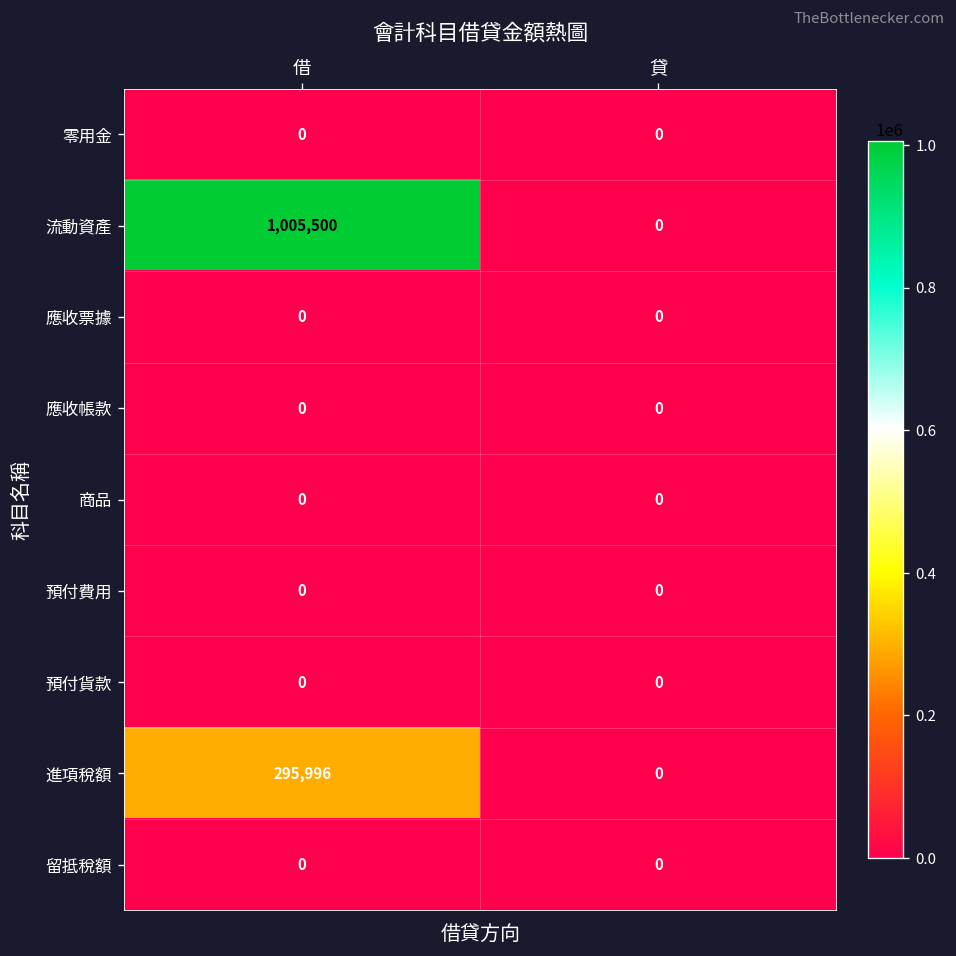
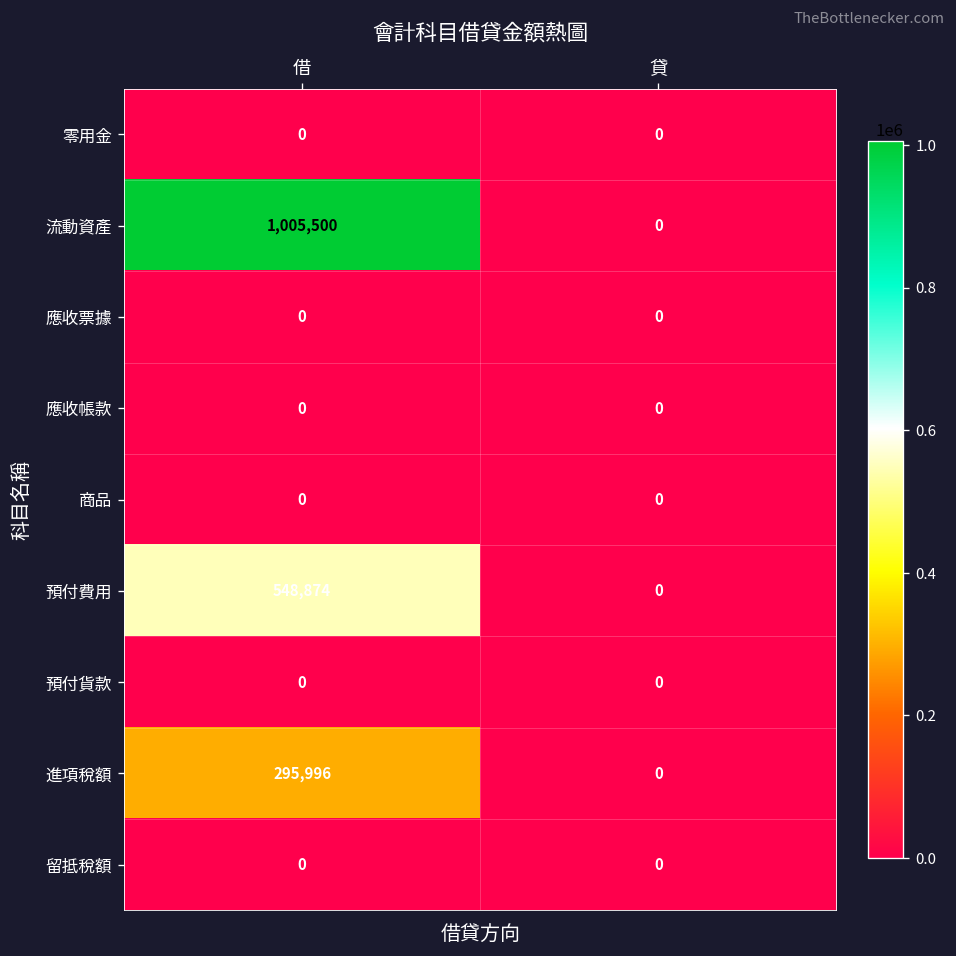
  {
    "零用金": {
      "借": "0",
      "貸": "0"
    },
    "流動資產": {
      "借": "1,005,500",
      "貸": "0"
    },
    "應收票據": {
      "借": "0",
      "貸": "0"
    },
    "應收帳款": {
      "借": "0",
      "貸": "0"
    },
    "商品": {
      "借": "0",
      "貸": "0"
    },
    "預付費用": {
-     "借": "0",
+     "借": "548,874",
      "貸": "0"
    },
    "預付貨款": {
      "借": "0",
      "貸": "0"
    },
    "進項稅額": {
      "借": "295,996",
      "貸": "0"
    },
    "留抵稅額": {
      "借": "0",
      "貸": "0"
    }
  }
